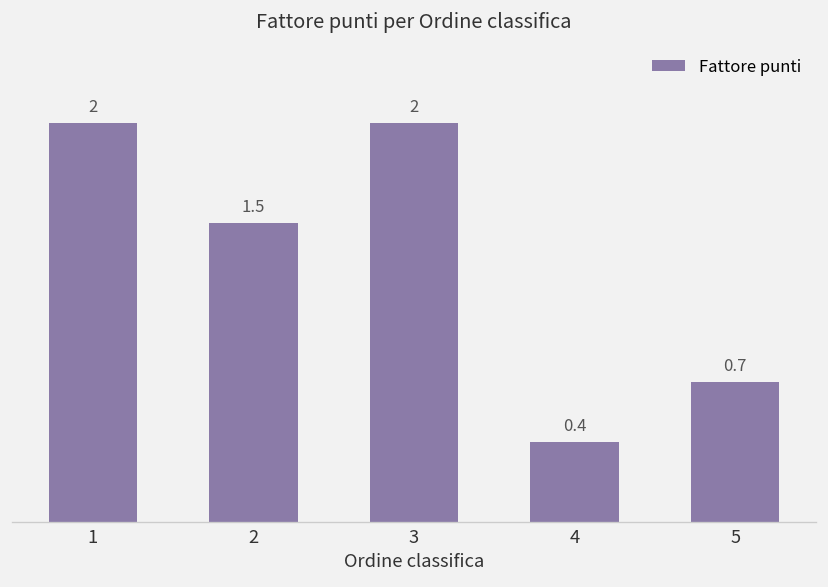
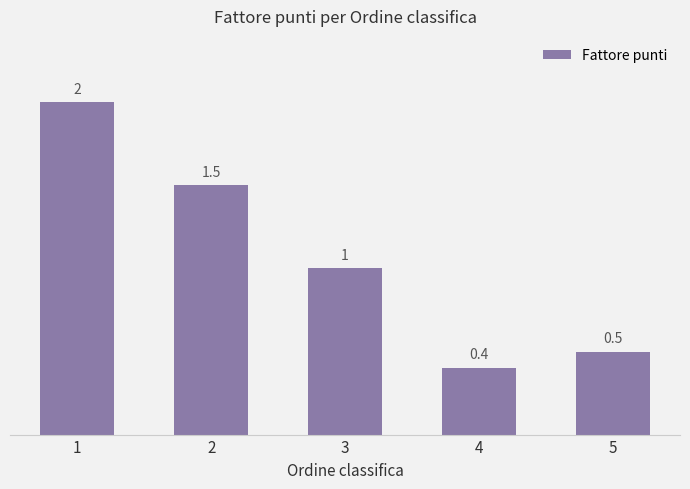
  {
    "1": 2,
    "2": 1.5,
-   "3": 2,
+   "3": 1,
    "4": 0.4,
-   "5": 0.7
+   "5": 0.5
  }
